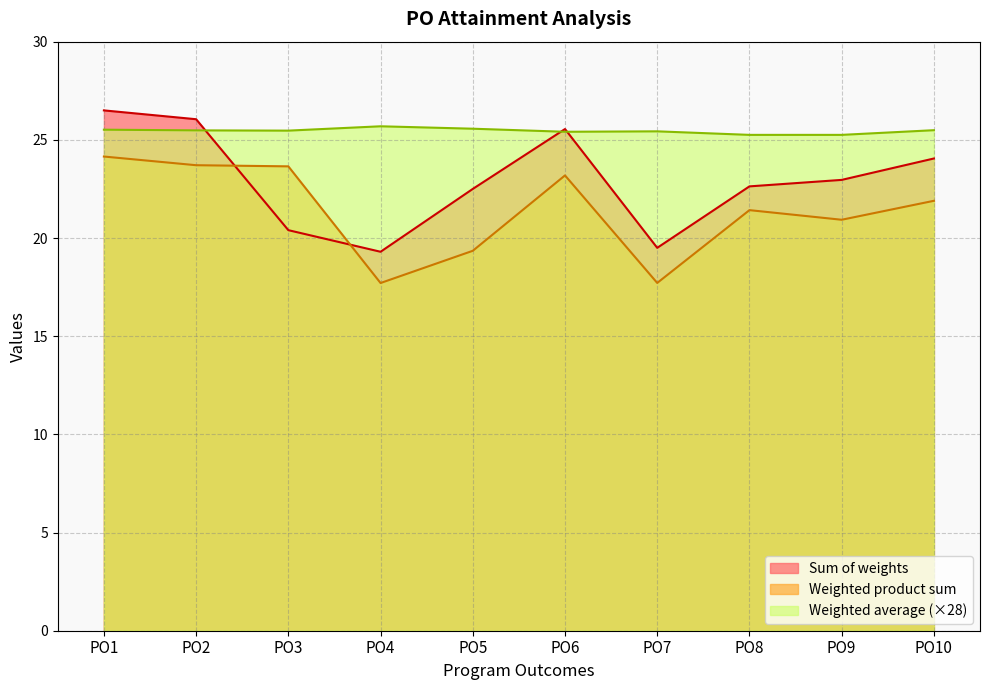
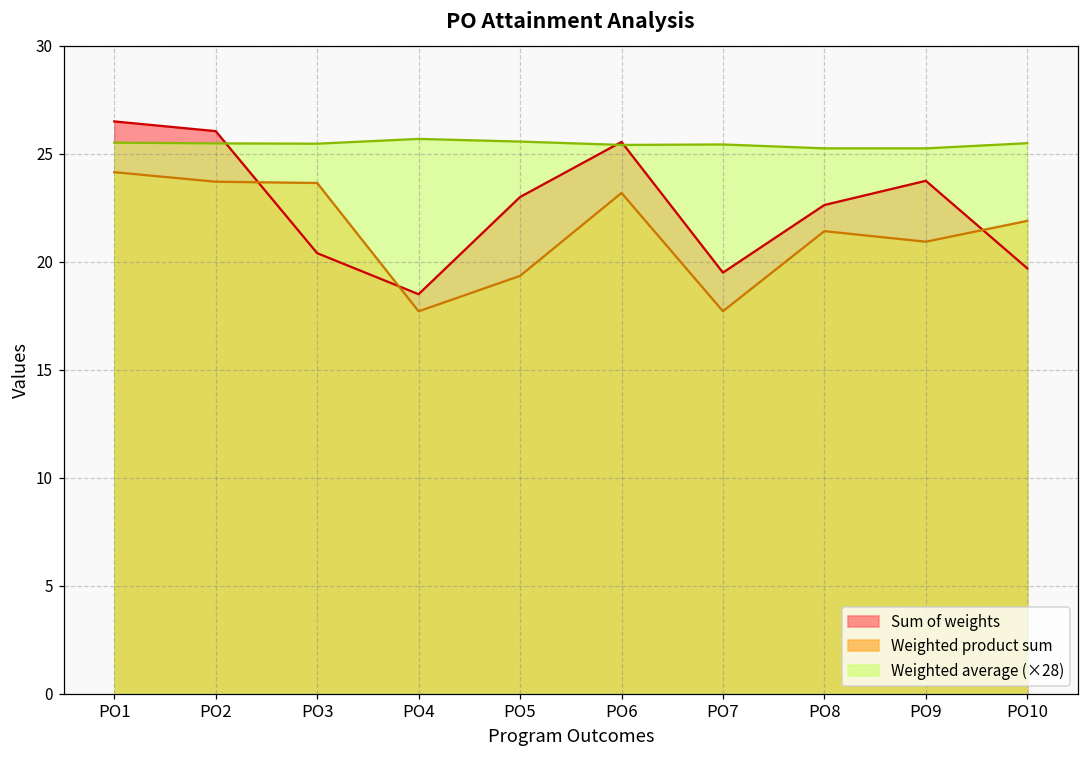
  {
    "Sum of weights": {
      "PO1": 26.5,
      "PO2": 26.1,
      "PO3": 20.4,
-     "PO4": 19.3,
-     "PO5": 22.5,
+     "PO4": 18.5,
+     "PO5": 23.0,
      "PO6": 25.6,
      "PO7": 19.5,
      "PO8": 22.6,
-     "PO9": 23.0,
-     "PO10": 24.1
+     "PO9": 23.8,
+     "PO10": 19.7
    },
    "Weighted product sum": {
      "PO1": 24.2,
      "PO2": 23.7,
      "PO3": 23.7,
      "PO4": 17.7,
      "PO5": 19.3,
      "PO6": 23.2,
      "PO7": 17.7,
      "PO8": 21.4,
      "PO9": 20.9,
      "PO10": 21.9
    },
    "Weighted average (×28)": {
      "PO1": 25.5,
      "PO2": 25.5,
      "PO3": 25.5,
      "PO4": 25.7,
      "PO5": 25.6,
      "PO6": 25.4,
      "PO7": 25.4,
      "PO8": 25.3,
      "PO9": 25.3,
      "PO10": 25.5
    }
  }
